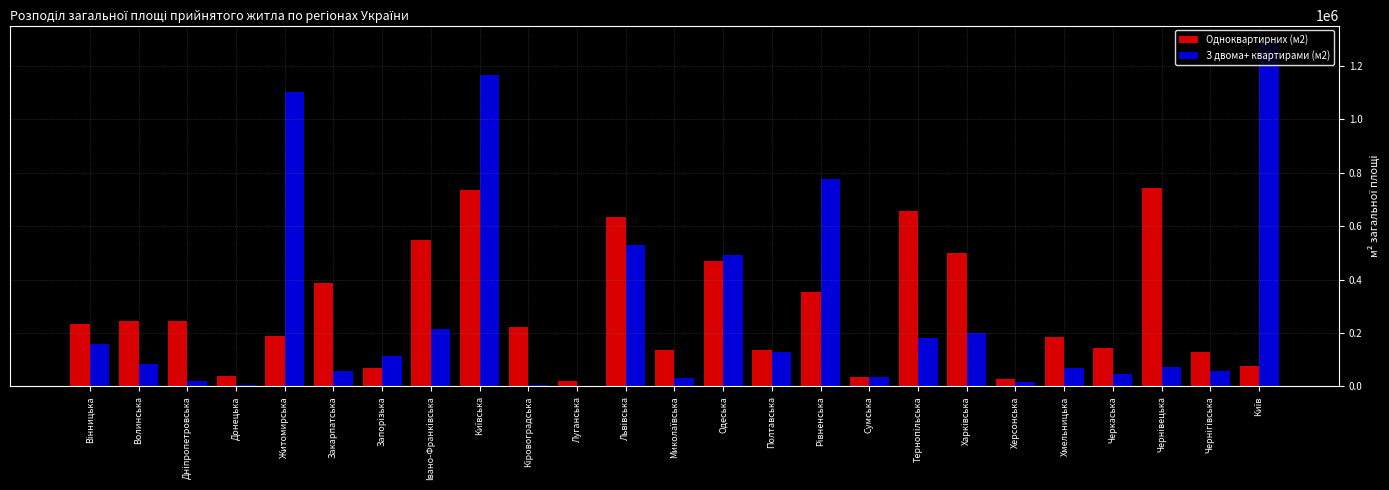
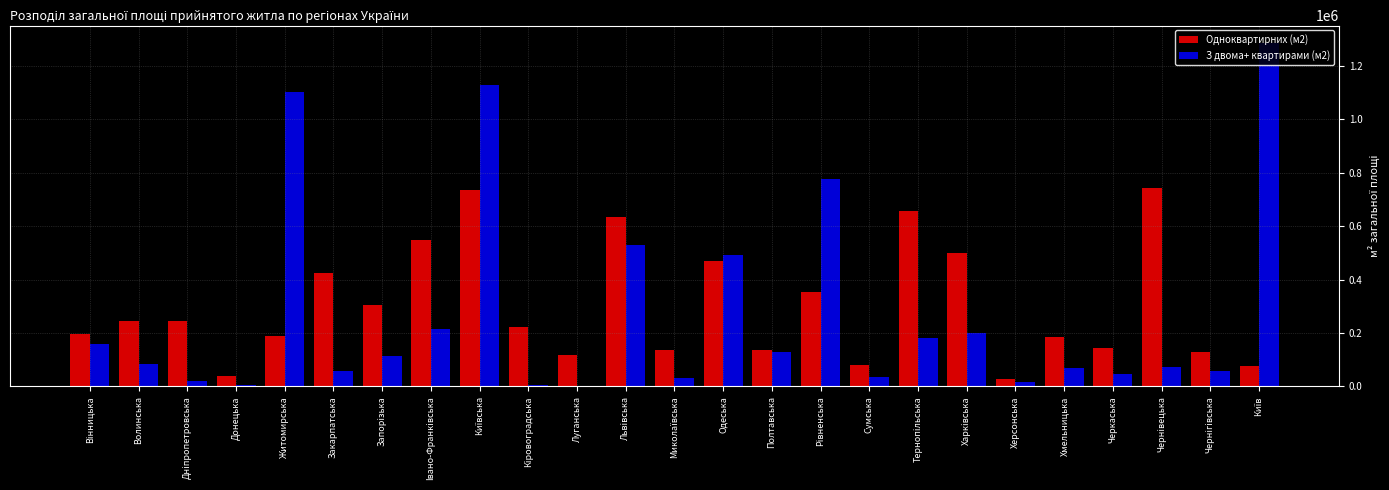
  {
    "Одноквартирних (м2)": {
-     "Вінницька": 230000,
+     "Вінницька": 200000,
      "Волинська": 240000,
      "Дніпропетровська": 240000,
      "Донецька": 40000,
      "Житомирська": 190000,
-     "Закарпатська": 390000,
-     "Запорізька": 70000,
+     "Закарпатська": 420000,
+     "Запорізька": 300000,
      "Івано-Франківська": 550000,
      "Київська": 730000,
      "Кіровоградська": 220000,
-     "Луганська": 20000,
+     "Луганська": 120000,
      "Львівська": 630000,
      "Миколаївська": 140000,
      "Одеська": 470000,
      "Полтавська": 140000,
      "Рівненська": 350000,
-     "Сумська": 40000,
+     "Сумська": 80000,
      "Тернопільська": 660000,
      "Харківська": 500000,
      "Херсонська": 30000,
      "Хмельницька": 180000,
      "Черкаська": 140000,
      "Чернівецька": 740000,
      "Чернігівська": 130000,
      "Київ": 80000
    },
    "З двома+ квартирами (м2)": {
      "Вінницька": 160000,
      "Волинська": 80000,
      "Дніпропетровська": 20000,
      "Житомирська": 1100000,
      "Закарпатська": 60000,
      "Запорізька": 110000,
      "Івано-Франківська": 220000,
-     "Київська": 1160000,
+     "Київська": 1130000,
      "Львівська": 530000,
      "Миколаївська": 30000,
      "Одеська": 490000,
      "Полтавська": 130000,
      "Рівненська": 780000,
      "Сумська": 30000,
      "Тернопільська": 180000,
      "Харківська": 200000,
      "Херсонська": 20000,
      "Хмельницька": 70000,
      "Черкаська": 50000,
      "Чернівецька": 70000,
      "Чернігівська": 60000
    }
  }
